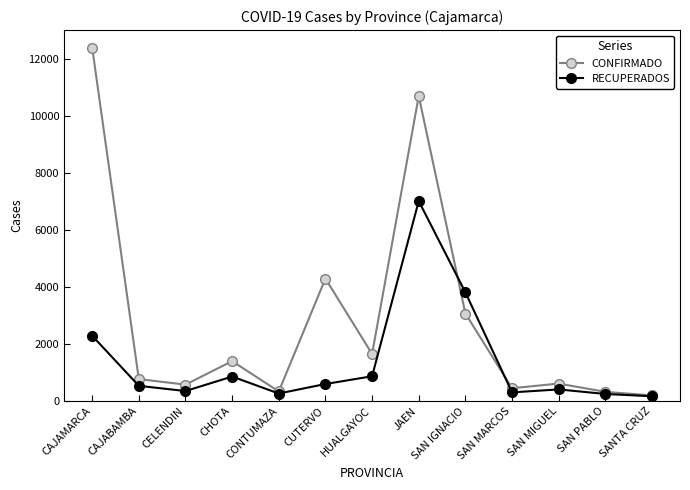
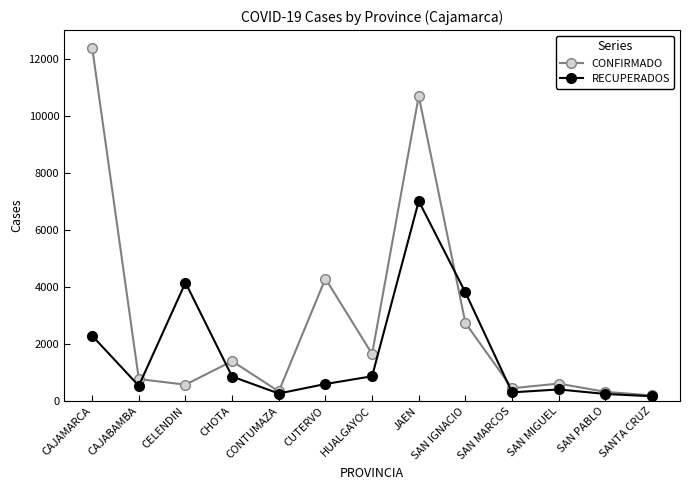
  {
    "CONFIRMADO": {
      "CAJAMARCA": 12400,
      "CAJABAMBA": 800,
      "CELENDIN": 600,
      "CHOTA": 1400,
      "CUTERVO": 4300,
      "HUALGAYOC": 1700,
      "JAEN": 10700,
-     "SAN IGNACIO": 3100,
+     "SAN IGNACIO": 2700,
      "SAN MARCOS": 500,
      "SAN MIGUEL": 600
    },
    "RECUPERADOS": {
      "CAJAMARCA": 2300,
      "CAJABAMBA": 500,
-     "CELENDIN": 400,
+     "CELENDIN": 4200,
      "CHOTA": 900,
      "CUTERVO": 600,
      "HUALGAYOC": 900,
      "JAEN": 7000,
      "SAN IGNACIO": 3800,
      "SAN MARCOS": 300,
      "SAN MIGUEL": 400
    }
  }
